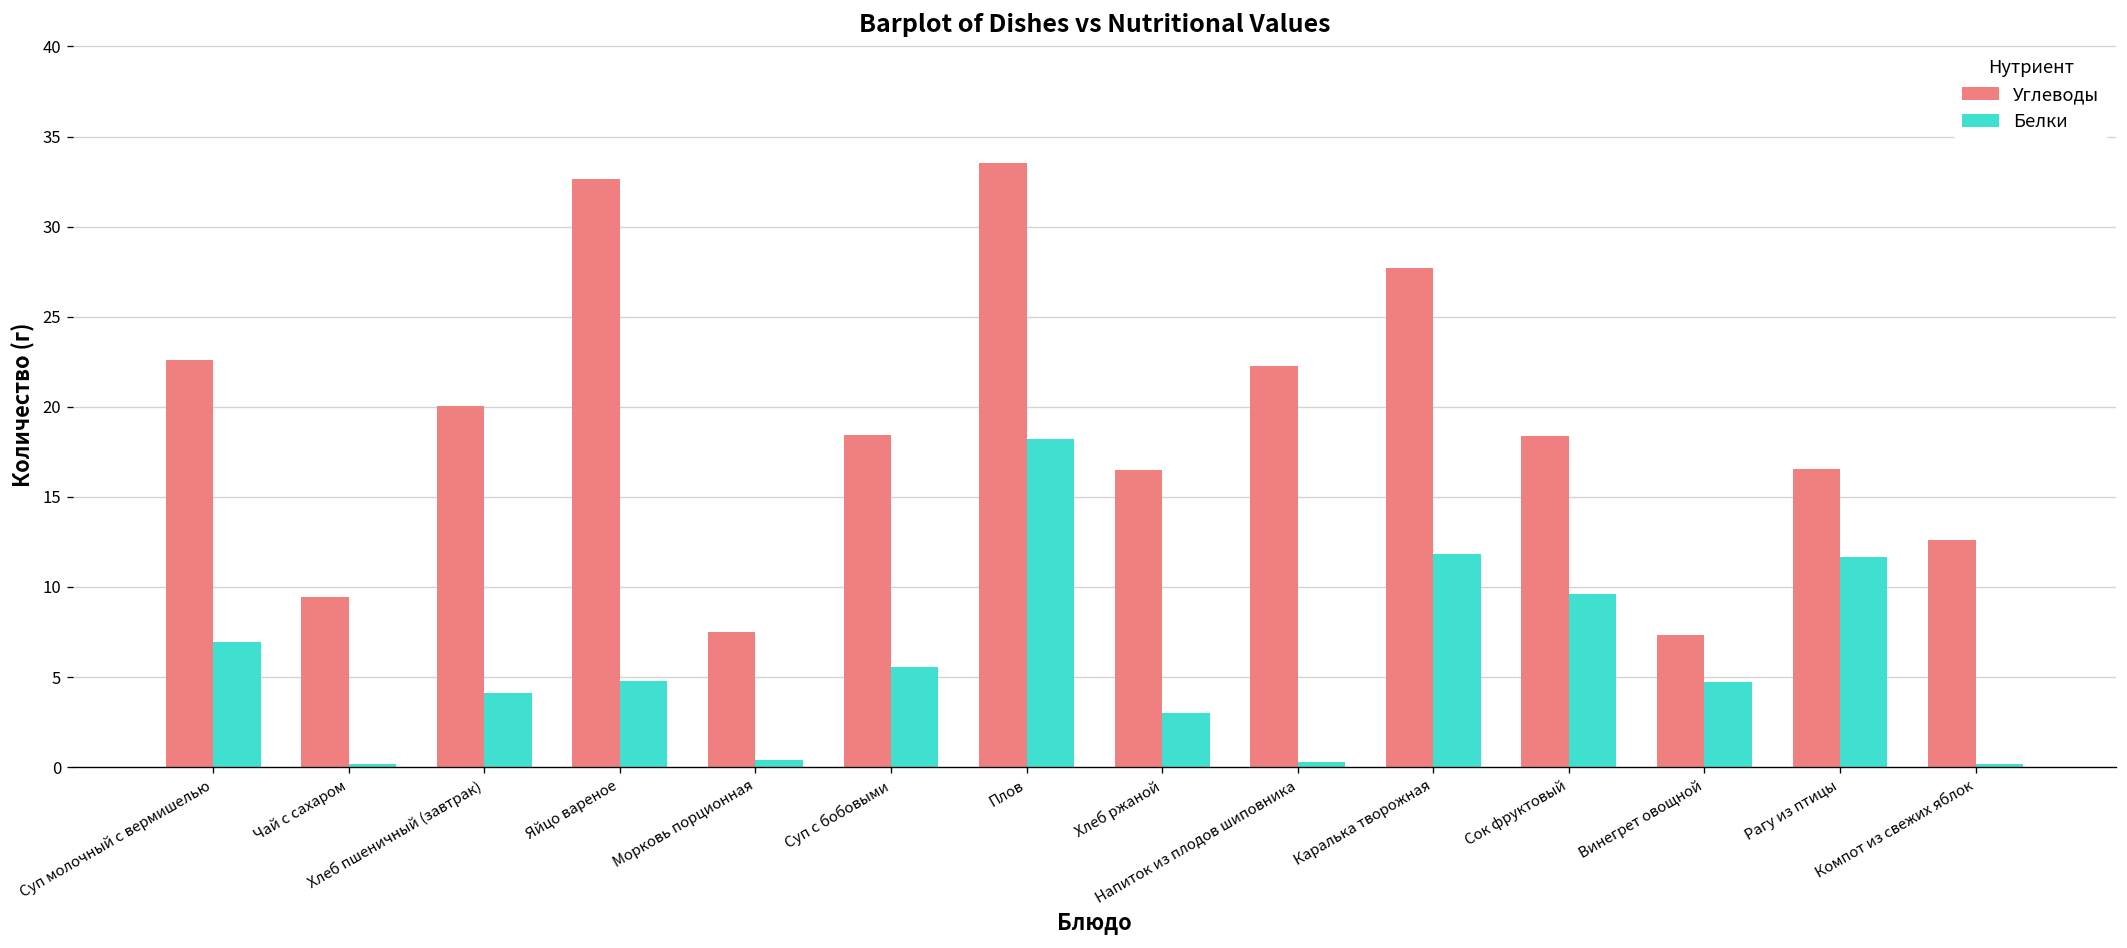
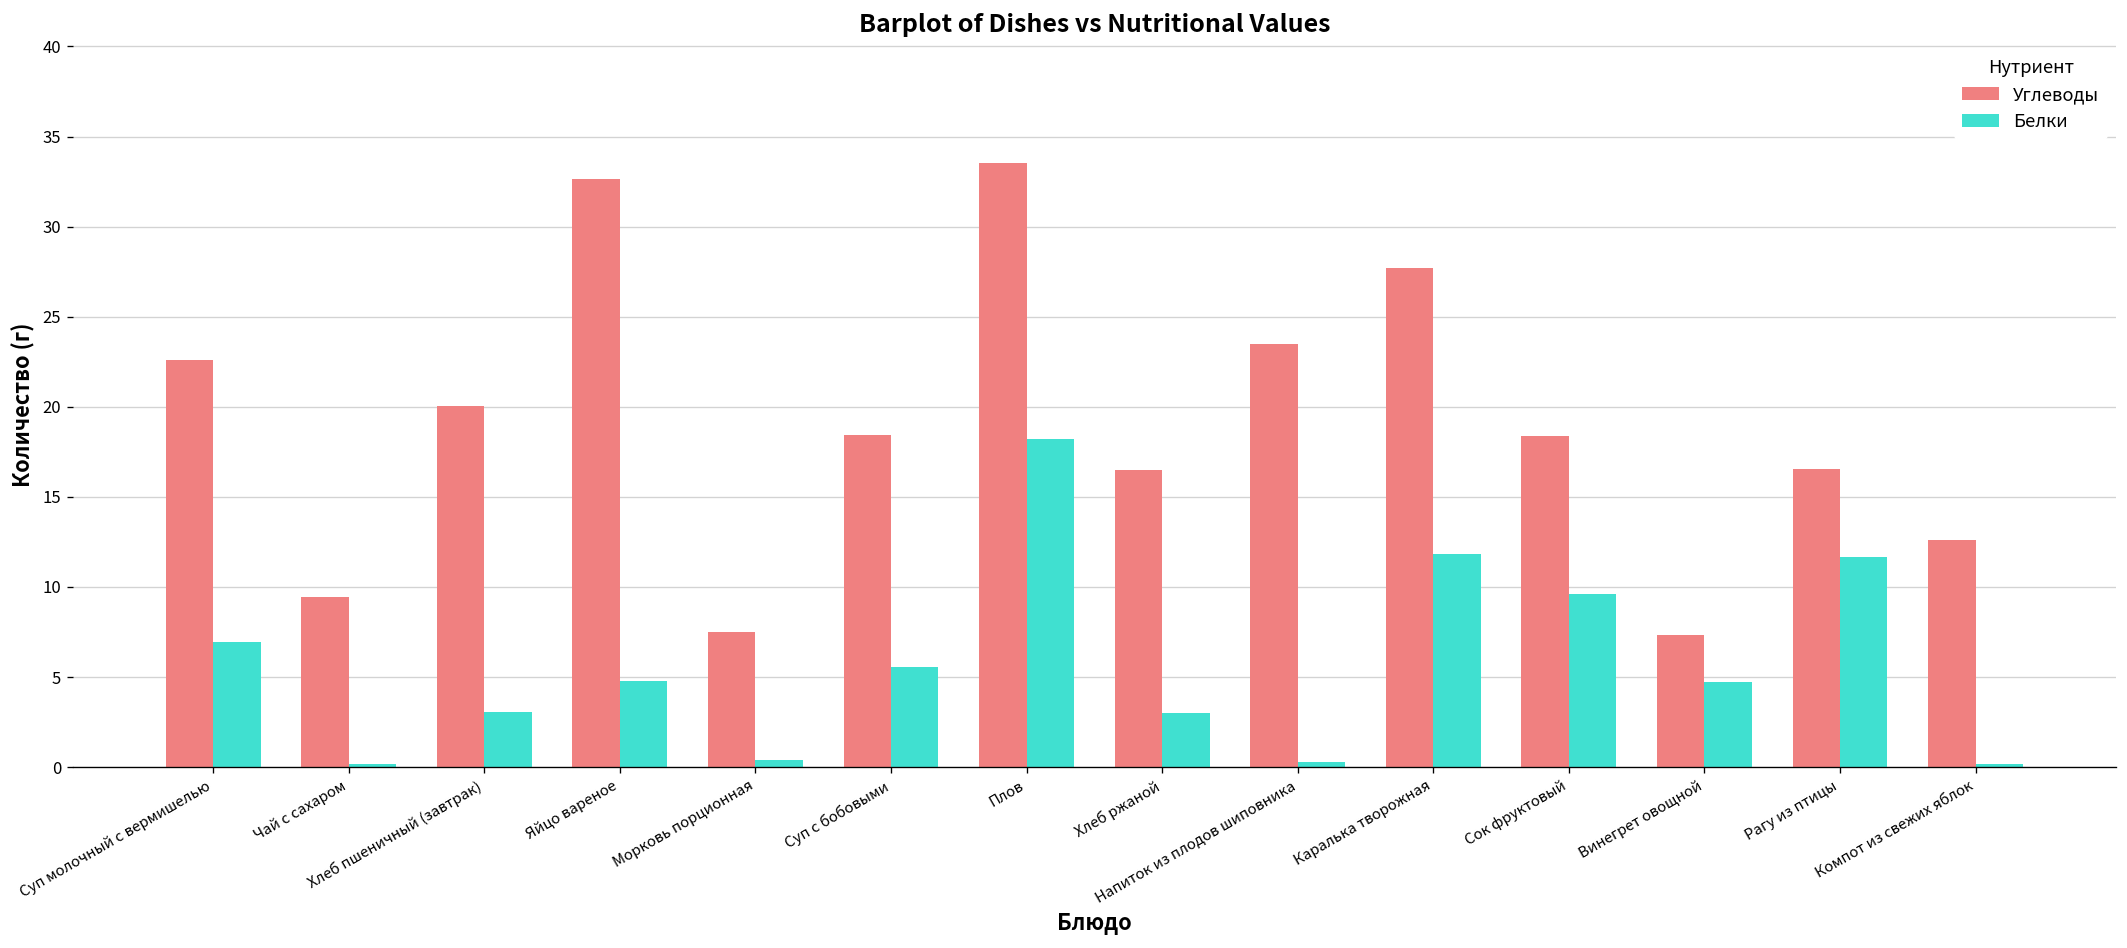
  {
    "Углеводы": {
      "Суп молочный с вермишелью": 22.6,
      "Чай с сахаром": 9.5,
      "Хлеб пшеничный (завтрак)": 20.1,
      "Яйцо вареное": 32.6,
      "Морковь порционная": 7.5,
      "Суп с бобовыми": 18.4,
      "Плов": 33.5,
      "Хлеб ржаной": 16.5,
-     "Напиток из плодов шиповника": 22.2,
+     "Напиток из плодов шиповника": 23.5,
      "Каралька творожная": 27.7,
      "Сок фруктовый": 18.4,
      "Винегрет овощной": 7.3,
      "Рагу из птицы": 16.5,
      "Компот из свежих яблок": 12.6
    },
    "Белки": {
      "Суп молочный с вермишелью": 6.9,
      "Чай с сахаром": 0.2,
-     "Хлеб пшеничный (завтрак)": 4.1,
+     "Хлеб пшеничный (завтрак)": 3.1,
      "Яйцо вареное": 4.8,
      "Морковь порционная": 0.4,
      "Суп с бобовыми": 5.6,
      "Плов": 18.2,
      "Хлеб ржаной": 3.0,
      "Напиток из плодов шиповника": 0.3,
      "Каралька творожная": 11.8,
      "Сок фруктовый": 9.6,
      "Винегрет овощной": 4.7,
      "Рагу из птицы": 11.7
    }
  }
